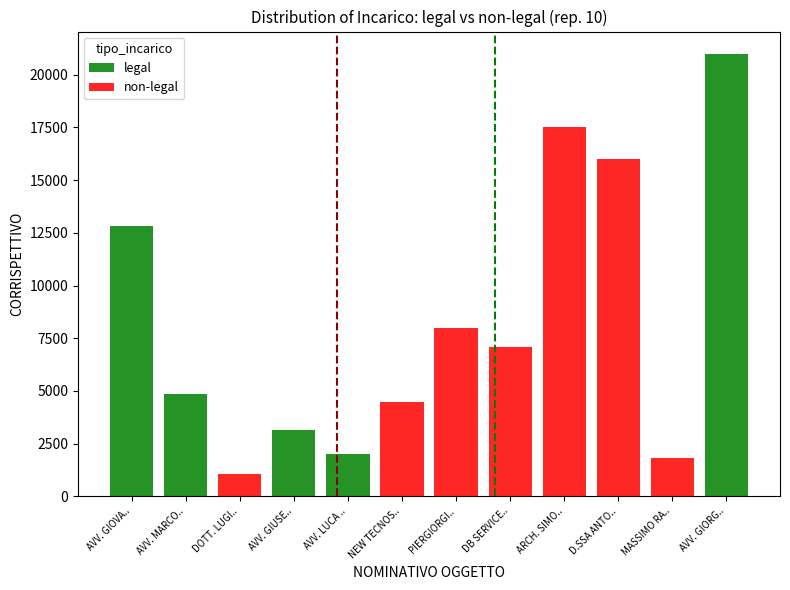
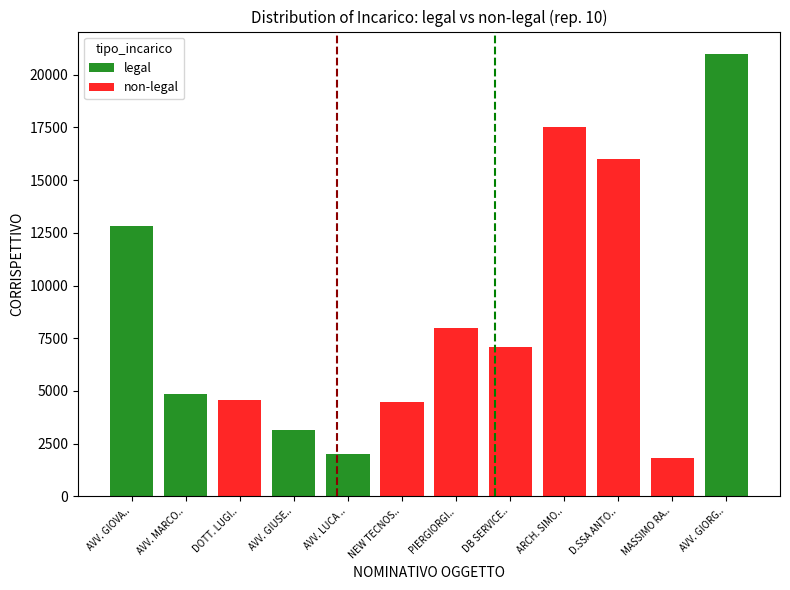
  {
    "legal": {
      "AVV. GIOVA..": 12800,
      "AVV. MARCO..": 4800,
      "DOTT. LUGI..": 0,
      "AVV. GIUSE..": 3100,
      "AVV. LUCA ..": 2000,
      "NEW TECNOS..": 0,
      "PIERGIORGI..": 0,
      "DB SERVICE..": 0,
      "ARCH. SIMO..": 0,
      "D.SSA ANTO..": 0,
      "MASSIMO RA..": 0,
      "AVV. GIORG..": 21000
    },
    "non-legal": {
      "AVV. GIOVA..": 0,
      "AVV. MARCO..": 0,
-     "DOTT. LUGI..": 1000,
+     "DOTT. LUGI..": 4600,
      "AVV. GIUSE..": 0,
      "AVV. LUCA ..": 0,
      "NEW TECNOS..": 4500,
      "PIERGIORGI..": 8000,
      "DB SERVICE..": 7100,
      "ARCH. SIMO..": 17500,
      "D.SSA ANTO..": 16000,
      "MASSIMO RA..": 1800,
      "AVV. GIORG..": 0
    }
  }
